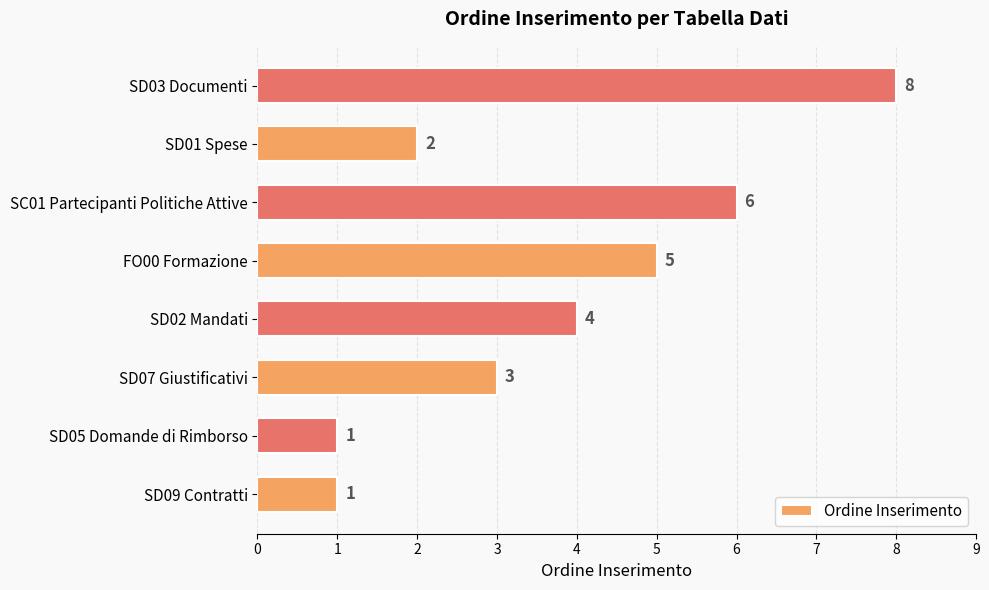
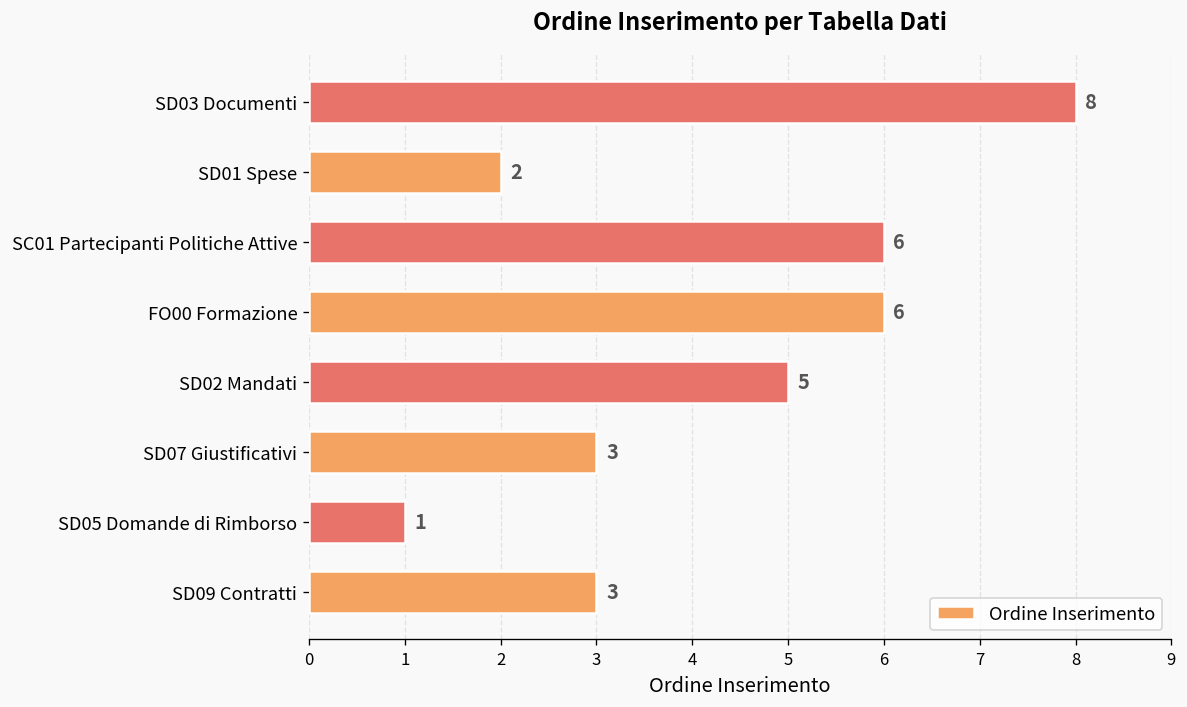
  {
    "SD03 Documenti": 8,
    "SD01 Spese": 2,
    "SC01 Partecipanti Politiche Attive": 6,
-   "FO00 Formazione": 5,
-   "SD02 Mandati": 4,
+   "FO00 Formazione": 6,
+   "SD02 Mandati": 5,
    "SD07 Giustificativi": 3,
    "SD05 Domande di Rimborso": 1,
-   "SD09 Contratti": 1
+   "SD09 Contratti": 3
  }
